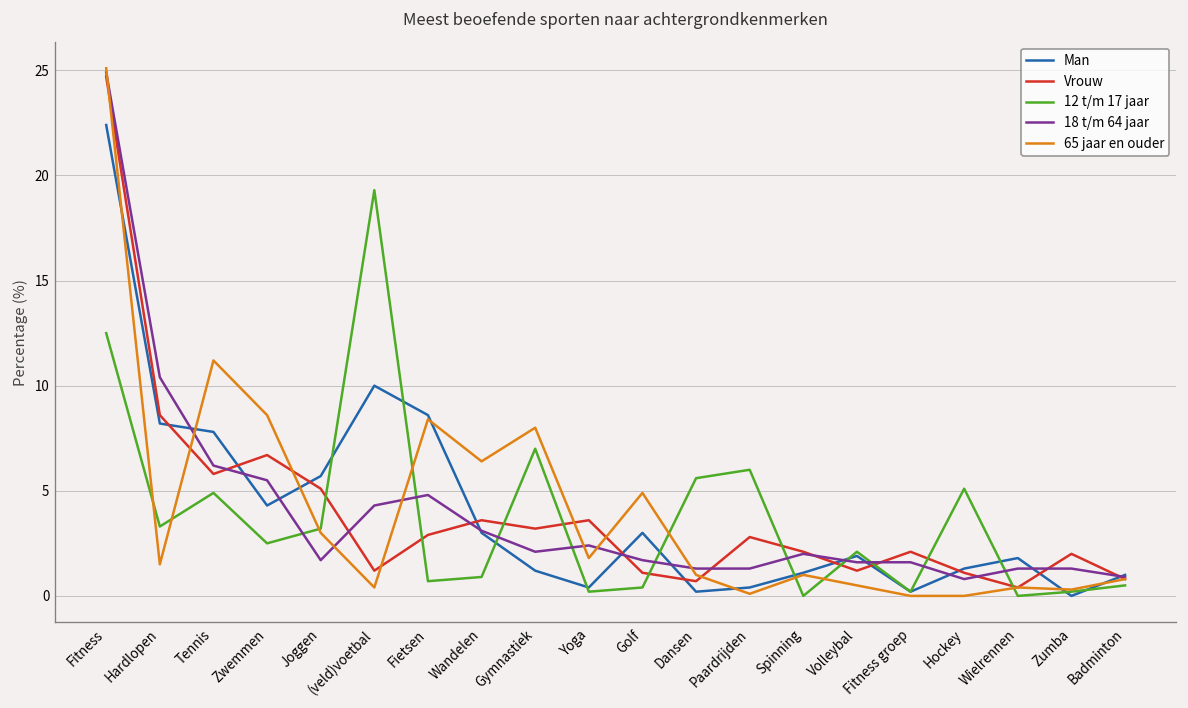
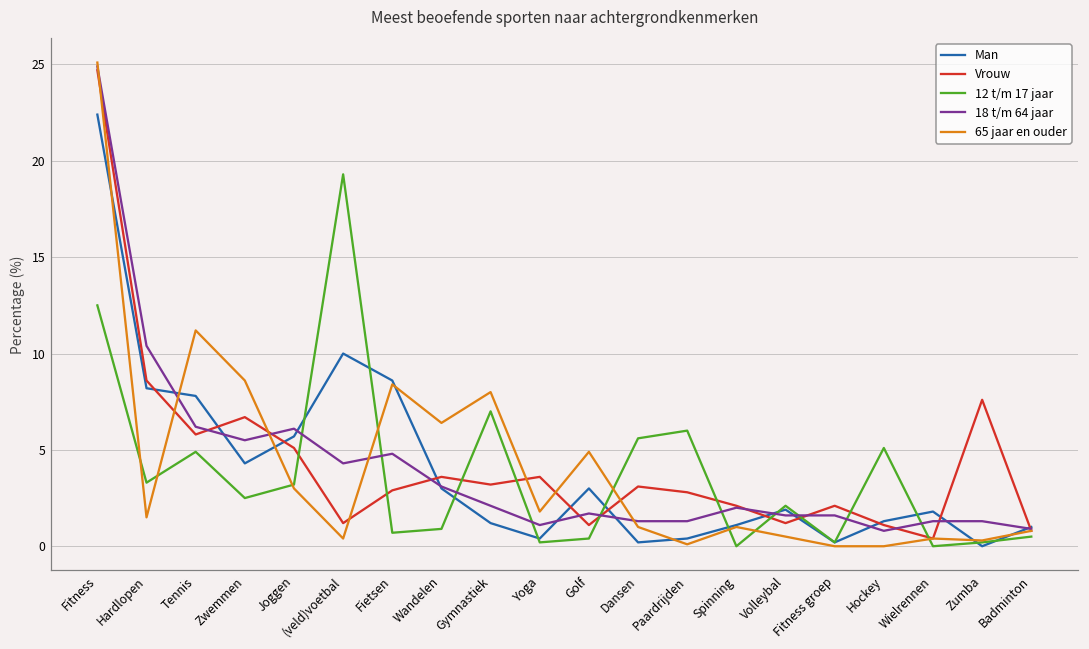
  {
    "Man": {
      "Fitness": 22.4,
      "Hardlopen": 8.2,
      "Tennis": 7.8,
      "Zwemmen": 4.3,
      "Joggen": 5.7,
      "(veld)voetbal": 10.0,
      "Fietsen": 8.6,
      "Gymnastiek": 1.2,
      "Yoga": 0.4,
      "Golf": 3.0,
      "Dansen": 0.2,
      "Paardrijden": 0.4,
      "Volleybal": 1.9,
      "Hockey": 1.3,
      "Wielrennen": 1.8,
      "Zumba": 0.0
    },
    "Vrouw": {
      "Fitness": 24.7,
      "Hardlopen": 8.6,
      "Tennis": 5.8,
      "Zwemmen": 6.7,
      "Joggen": 5.1,
      "(veld)voetbal": 1.2,
      "Fietsen": 2.9,
      "Wandelen": 3.6,
      "Gymnastiek": 3.2,
      "Yoga": 3.6,
      "Golf": 1.1,
-     "Dansen": 0.7,
+     "Dansen": 3.1,
      "Paardrijden": 2.8,
      "Volleybal": 1.2,
      "Fitness groep": 2.1,
      "Hockey": 1.1,
-     "Zumba": 2.0
+     "Zumba": 7.6
    },
    "12 t/m 17 jaar": {
      "Fitness": 12.5,
      "Hardlopen": 3.3,
      "Tennis": 4.9,
      "Zwemmen": 2.5,
      "Joggen": 3.2,
      "(veld)voetbal": 19.3,
      "Fietsen": 0.7,
      "Wandelen": 0.9,
      "Gymnastiek": 7.0,
      "Yoga": 0.2,
      "Golf": 0.4,
      "Dansen": 5.6,
      "Paardrijden": 6.0,
      "Spinning": 0.0,
      "Volleybal": 2.1,
      "Hockey": 5.1,
      "Wielrennen": 0.0,
      "Badminton": 0.5
    },
    "18 t/m 64 jaar": {
      "Fitness": 24.9,
      "Hardlopen": 10.4,
      "Tennis": 6.2,
      "Zwemmen": 5.5,
-     "Joggen": 1.7,
+     "Joggen": 6.1,
      "(veld)voetbal": 4.3,
      "Fietsen": 4.8,
      "Gymnastiek": 2.1,
-     "Yoga": 2.4,
+     "Yoga": 1.1,
      "Golf": 1.7,
      "Dansen": 1.3,
      "Paardrijden": 1.3,
      "Volleybal": 1.6,
      "Fitness groep": 1.6,
      "Hockey": 0.8,
      "Wielrennen": 1.3,
      "Zumba": 1.3
    },
    "65 jaar en ouder": {
      "Fitness": 25.1,
      "Hardlopen": 1.5,
      "Tennis": 11.2,
      "Zwemmen": 8.6,
      "Joggen": 3.0,
      "(veld)voetbal": 0.4,
      "Fietsen": 8.4,
      "Wandelen": 6.4,
      "Gymnastiek": 8.0,
      "Yoga": 1.8,
      "Golf": 4.9,
      "Dansen": 1.0,
      "Paardrijden": 0.1,
      "Volleybal": 0.5,
      "Fitness groep": 0.0,
      "Hockey": 0.0
    }
  }
